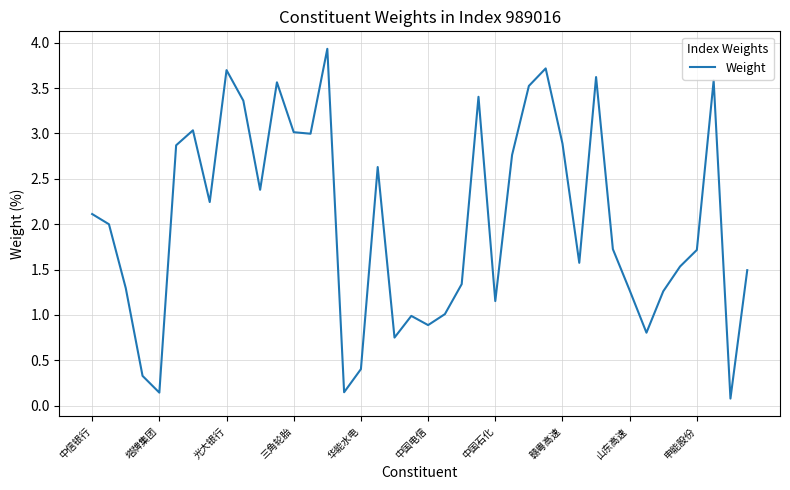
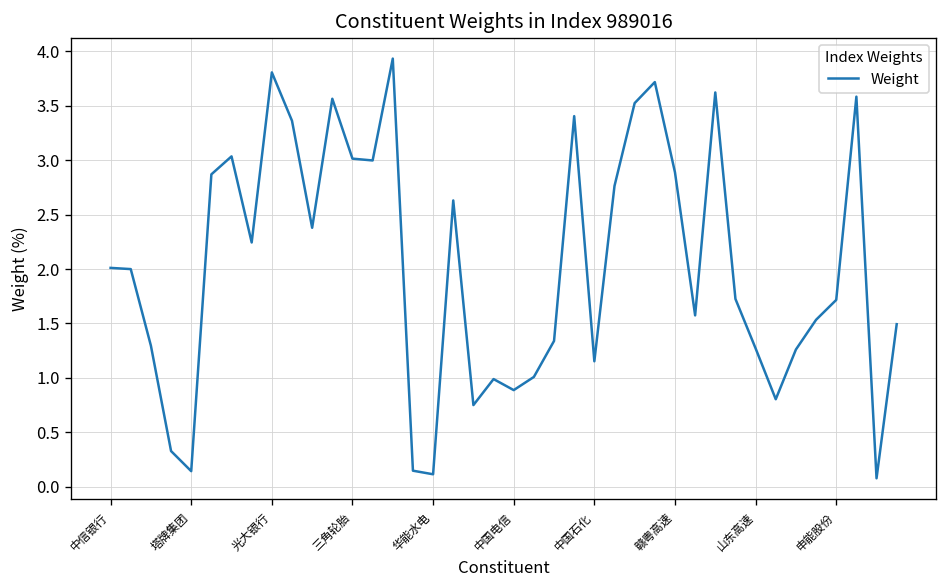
  {
-   "中信银行": 2.1,
+   "中信银行": 2.0,
    "塔牌集团": 0.1,
-   "光大银行": 3.7,
+   "光大银行": 3.8,
    "三角轮胎": 3.0,
-   "华能水电": 0.4,
+   "华能水电": 0.1,
    "中国电信": 0.9,
    "中国石化": 1.2,
    "赣粤高速": 2.9,
    "山东高速": 1.3,
    "申能股份": 1.7
  }
